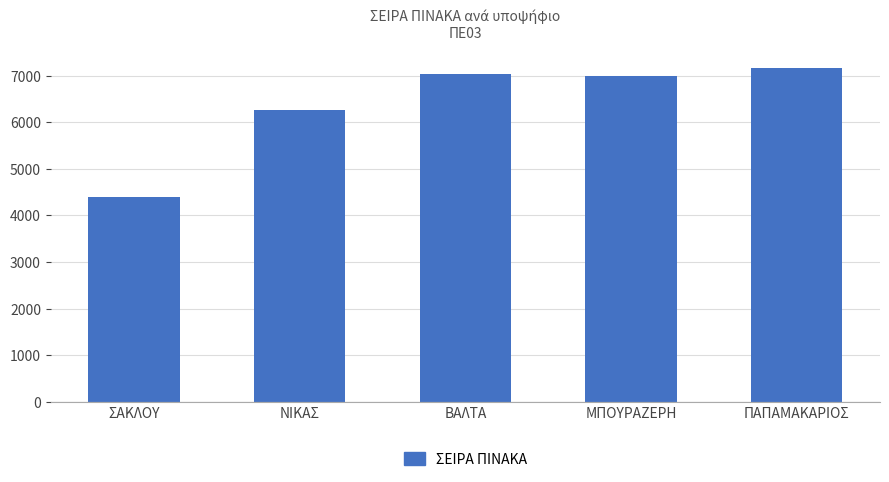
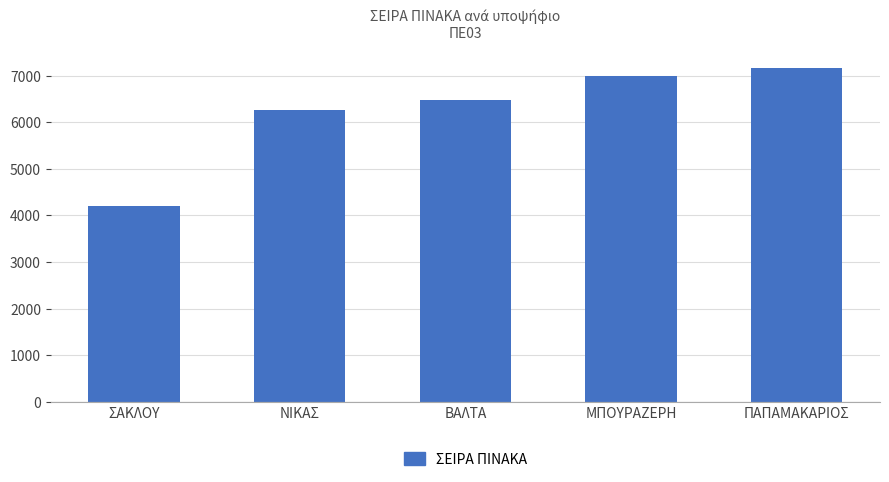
  {
-   "ΣΑΚΛΟΥ": 4400,
+   "ΣΑΚΛΟΥ": 4200,
    "ΝΙΚΑΣ": 6300,
-   "ΒΑΛΤΑ": 7000,
+   "ΒΑΛΤΑ": 6500,
    "ΜΠΟΥΡΑΖΕΡΗ": 7000,
    "ΠΑΠΑΜΑΚΑΡΙΟΣ": 7200
  }
